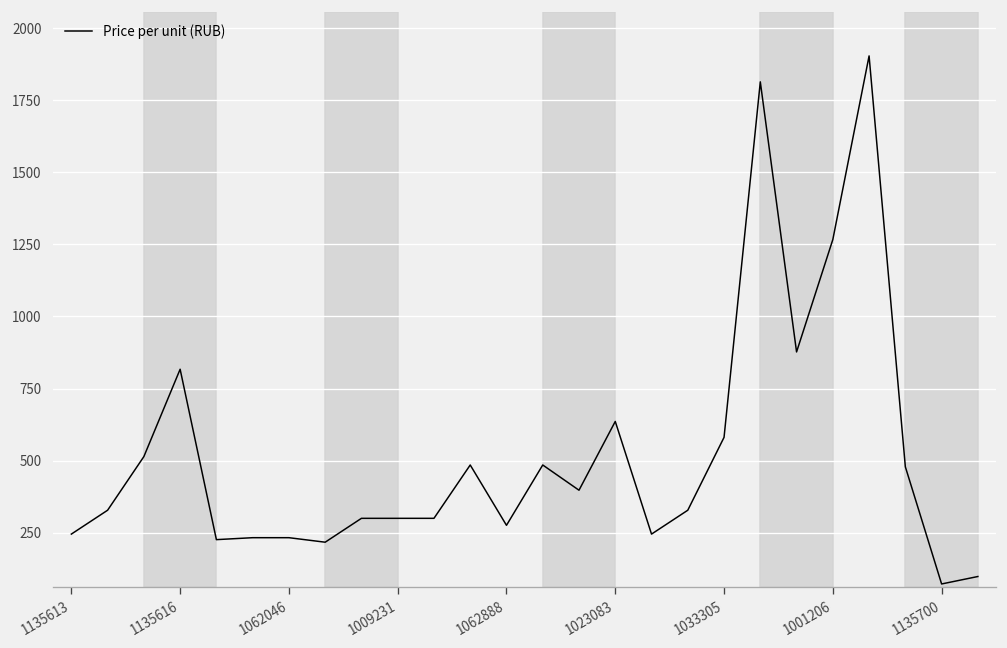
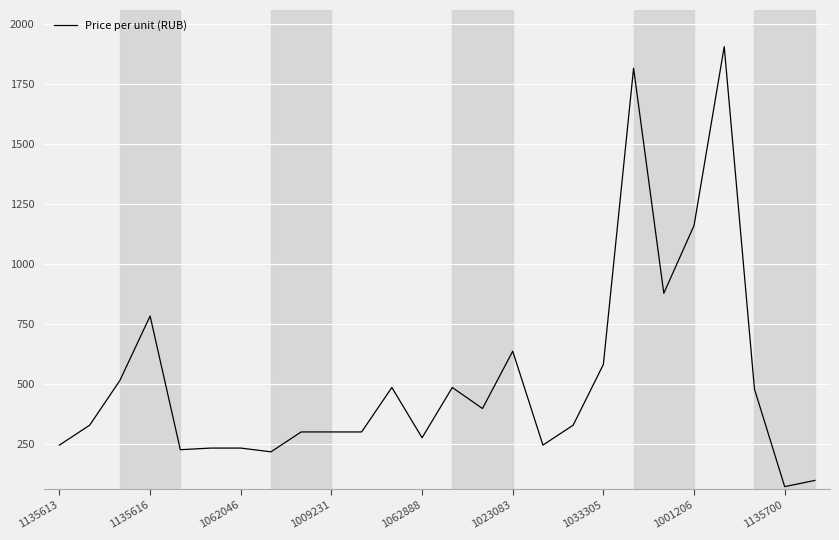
  {
    "1135613": 250,
-   "1135616": 820,
+   "1135616": 780,
    "1062046": 230,
    "1009231": 300,
    "1062888": 280,
    "1023083": 640,
    "1033305": 580,
-   "1001206": 1270,
+   "1001206": 1160,
    "1135700": 70
  }
